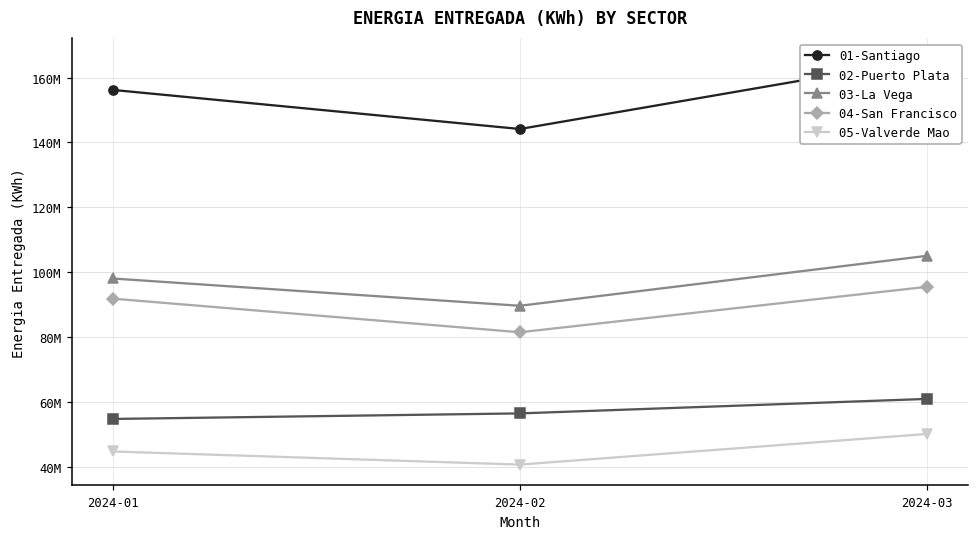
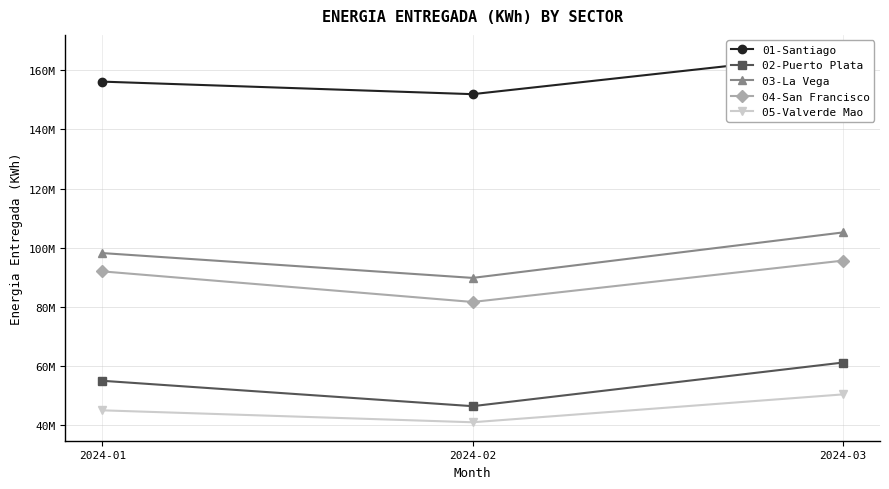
  {
    "01-Santiago": {
      "2024-01": 156000000,
-     "2024-02": 144000000
+     "2024-02": 152000000
    },
    "02-Puerto Plata": {
      "2024-01": 55000000,
-     "2024-02": 57000000,
+     "2024-02": 46000000,
      "2024-03": 61000000
    }
  }
